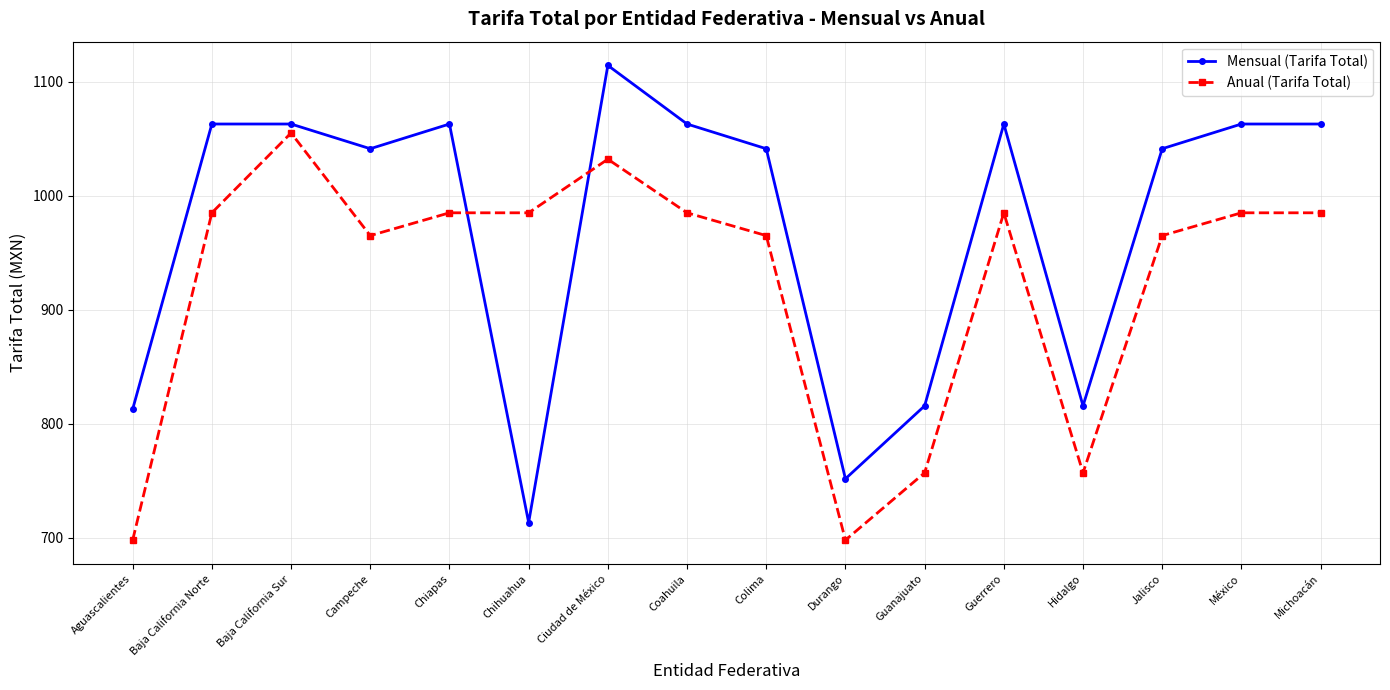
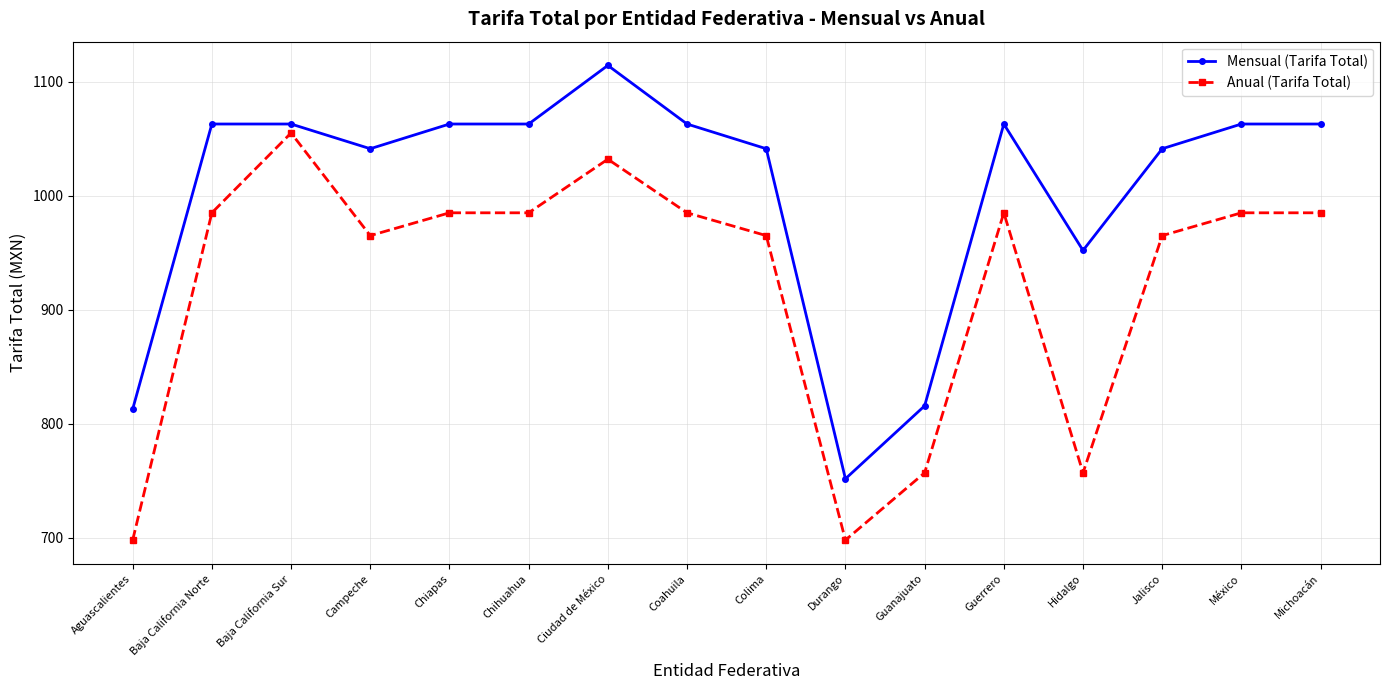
  {
    "Mensual (Tarifa Total)": {
      "Aguascalientes": 813,
      "Baja California Norte": 1063,
      "Baja California Sur": 1063,
      "Campeche": 1041,
      "Chiapas": 1063,
-     "Chihuahua": 713,
+     "Chihuahua": 1063,
      "Ciudad de México": 1114,
      "Coahuila": 1063,
      "Colima": 1041,
      "Durango": 752,
      "Guanajuato": 816,
      "Guerrero": 1063,
-     "Hidalgo": 816,
+     "Hidalgo": 952,
      "Jalisco": 1041,
      "México": 1063,
      "Michoacán": 1063
    },
    "Anual (Tarifa Total)": {
      "Aguascalientes": 698,
      "Baja California Norte": 985,
      "Baja California Sur": 1055,
      "Campeche": 965,
      "Chiapas": 985,
      "Chihuahua": 985,
      "Ciudad de México": 1032,
      "Coahuila": 985,
      "Colima": 965,
      "Durango": 698,
      "Guanajuato": 757,
      "Guerrero": 985,
      "Hidalgo": 757,
      "Jalisco": 965,
      "México": 985,
      "Michoacán": 985
    }
  }
